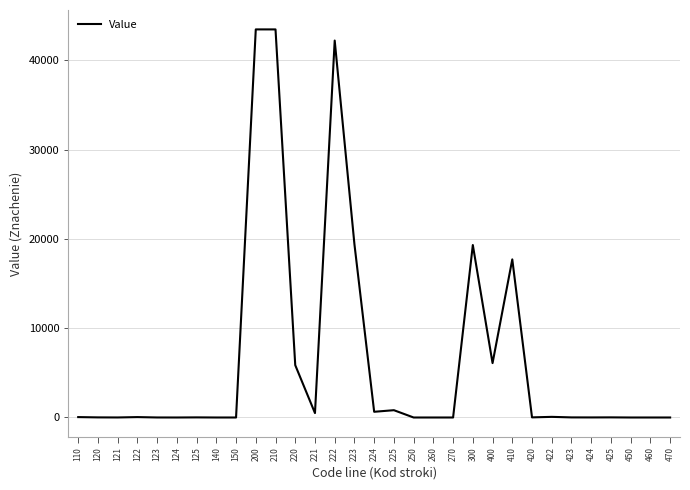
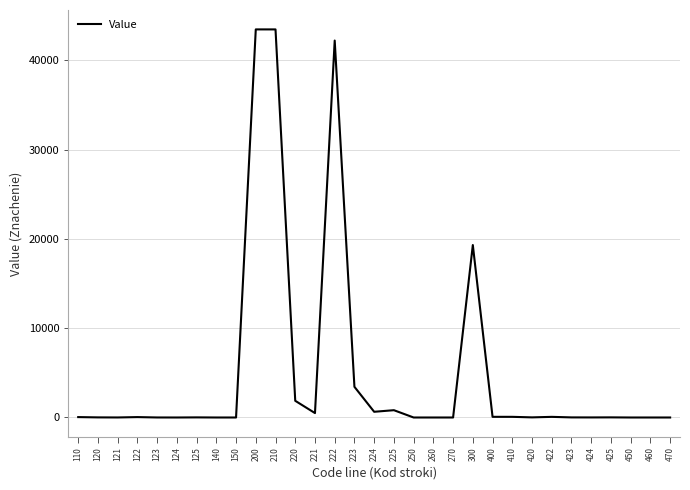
  {
    "110": 0,
    "120": 0,
    "121": 0,
    "122": 0,
    "123": 0,
    "124": 0,
    "125": 0,
    "140": 0,
    "150": 0,
    "200": 43000,
    "210": 43000,
-   "220": 6000,
+   "220": 2000,
    "221": 0,
    "222": 42000,
-   "223": 19000,
+   "223": 3000,
    "224": 1000,
    "225": 1000,
    "250": 0,
    "260": 0,
    "270": 0,
    "300": 19000,
-   "400": 6000,
-   "410": 18000,
+   "400": 0,
+   "410": 0,
    "420": 0,
    "422": 0,
    "423": 0,
    "424": 0,
    "425": 0,
    "450": 0,
    "460": 0,
    "470": 0
  }
